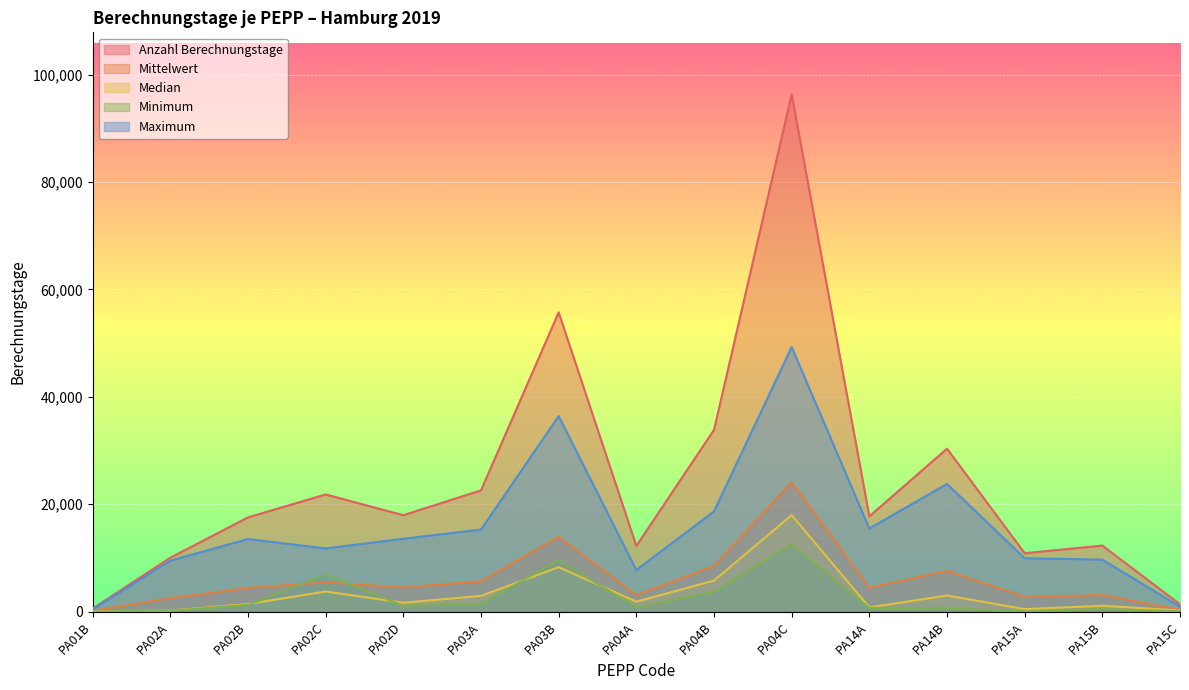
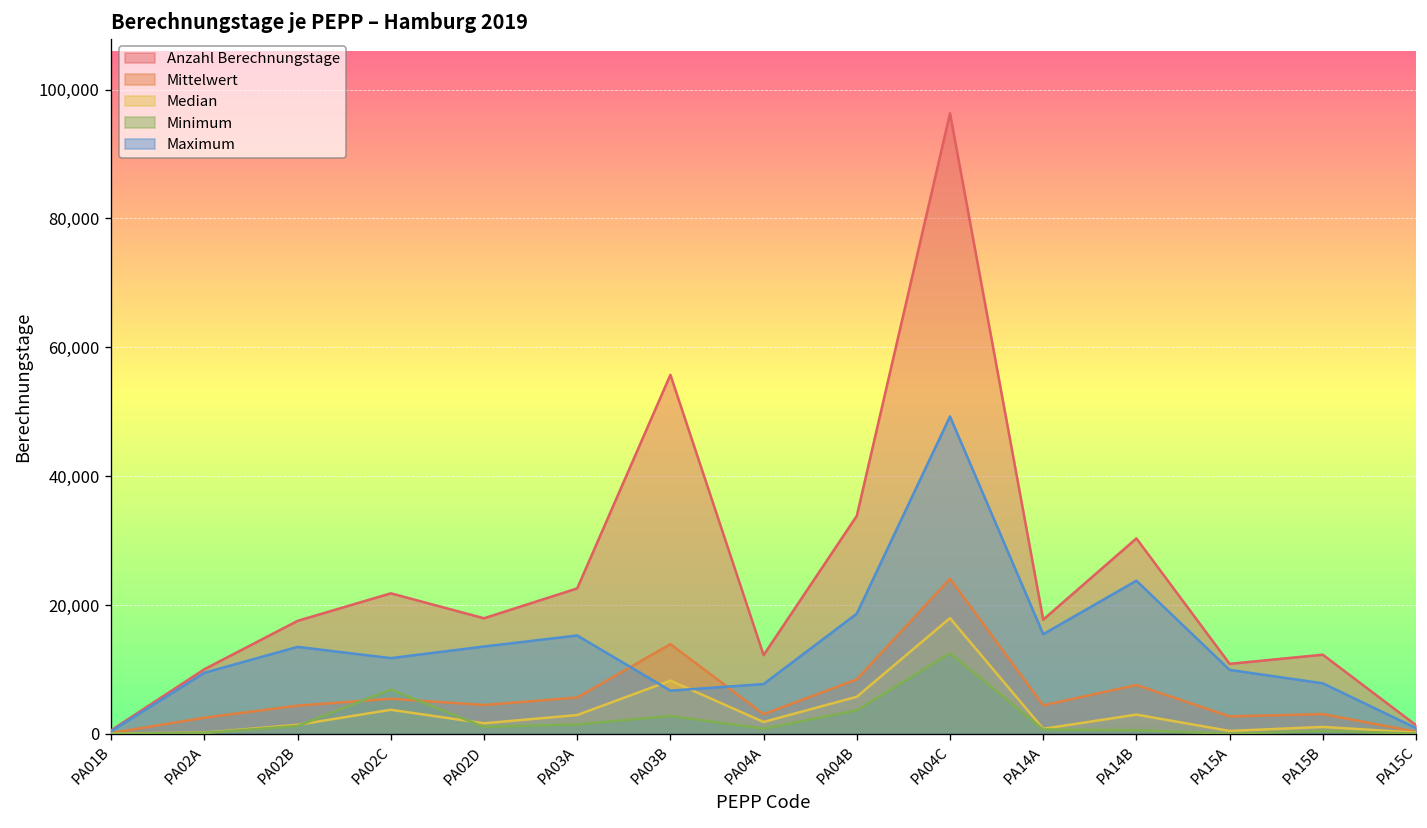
  {
    "Minimum": {
      "PA02C": "7,000",
      "PA02D": "1,000",
      "PA03A": "1,000",
-     "PA03B": "10,000",
+     "PA03B": "3,000",
      "PA04A": "1,000",
      "PA04B": "4,000",
      "PA04C": "13,000",
      "PA14B": "1,000",
      "PA15B": "0"
    },
    "Maximum": {
      "PA02A": "9,000",
      "PA02B": "14,000",
      "PA02C": "12,000",
      "PA02D": "14,000",
      "PA03A": "15,000",
-     "PA03B": "36,000",
+     "PA03B": "7,000",
      "PA04A": "8,000",
      "PA04B": "19,000",
      "PA04C": "49,000",
      "PA14A": "15,000",
      "PA14B": "24,000",
      "PA15A": "10,000",
-     "PA15B": "10,000"
+     "PA15B": "8,000"
    }
  }
